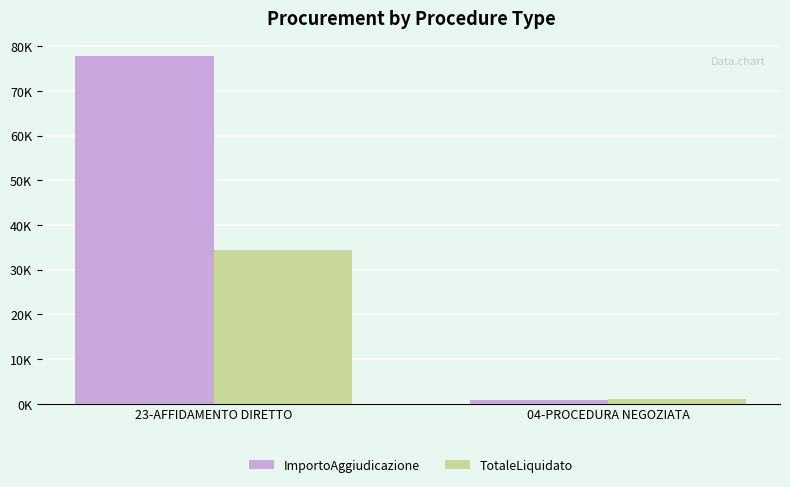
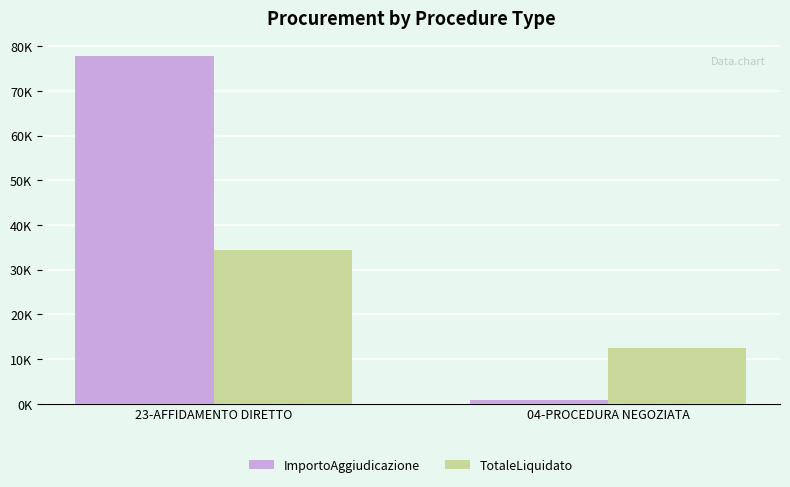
  {
    "ImportoAggiudicazione": {
      "23-AFFIDAMENTO DIRETTO": 78000,
      "04-PROCEDURA NEGOZIATA": 1000
    },
    "TotaleLiquidato": {
      "23-AFFIDAMENTO DIRETTO": 34000,
-     "04-PROCEDURA NEGOZIATA": 1000
+     "04-PROCEDURA NEGOZIATA": 13000
    }
  }
